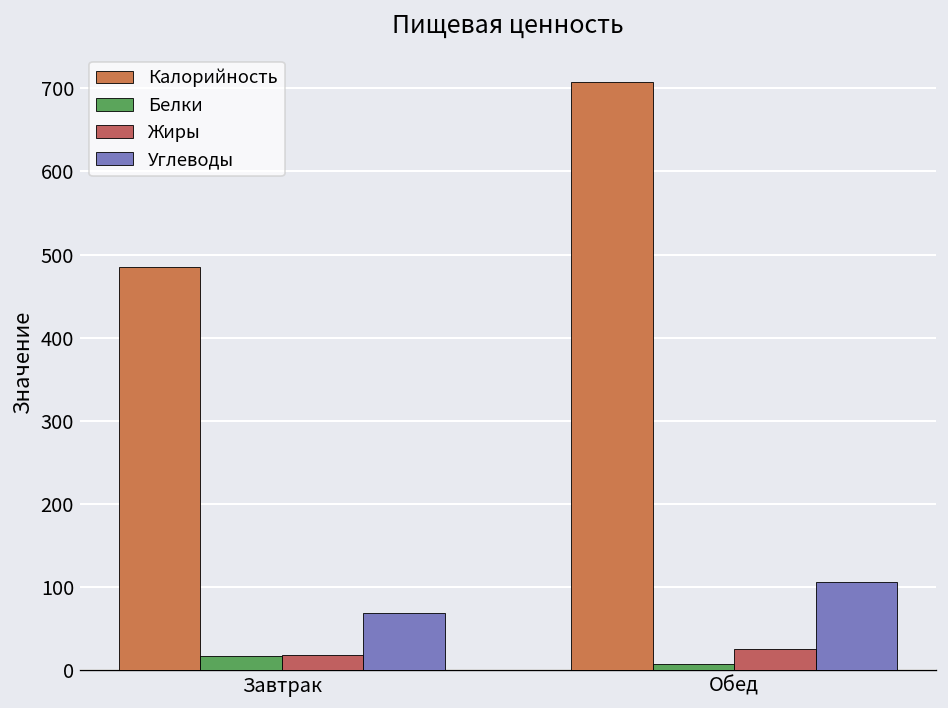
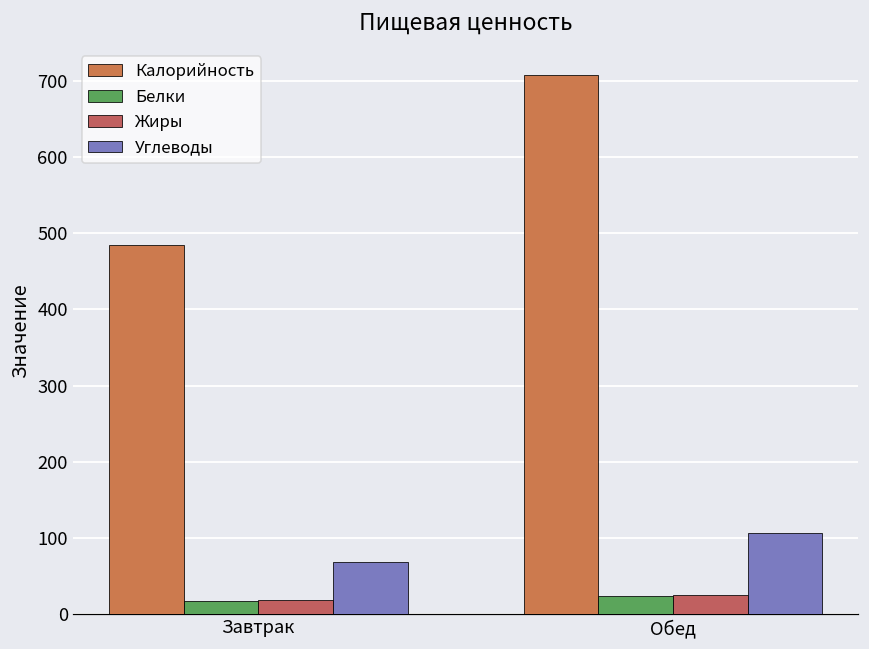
  {
    "Белки": {
      "Завтрак": 20,
-     "Обед": 10
+     "Обед": 20
    },
    "Углеводы": {
      "Завтрак": 70,
      "Обед": 110
    }
  }
